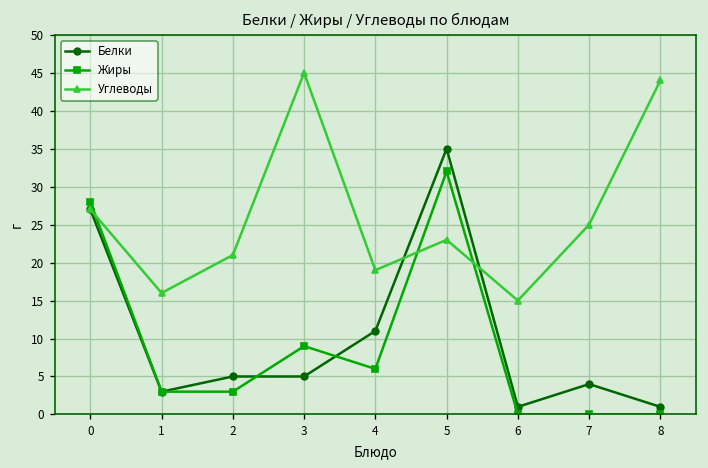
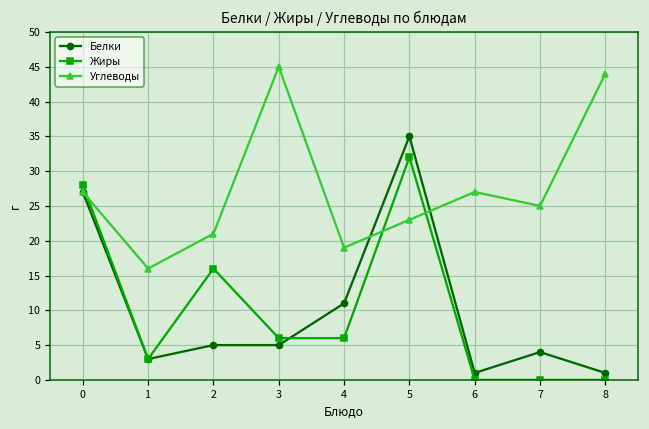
  {
    "Белки": {
      "2": 5,
      "3": 5,
      "4": 11,
      "5": 35,
      "6": 1,
      "7": 4,
      "8": 1
    },
    "Жиры": {
      "0": 28,
-     "2": 3,
-     "3": 9,
+     "2": 16,
+     "3": 6,
      "4": 6,
      "5": 32,
      "6": 0,
      "7": 0,
      "8": 0
    },
    "Углеводы": {
      "1": 16,
      "2": 21,
      "3": 45,
      "4": 19,
      "5": 23,
-     "6": 15,
+     "6": 27,
      "7": 25,
      "8": 44
    }
  }
